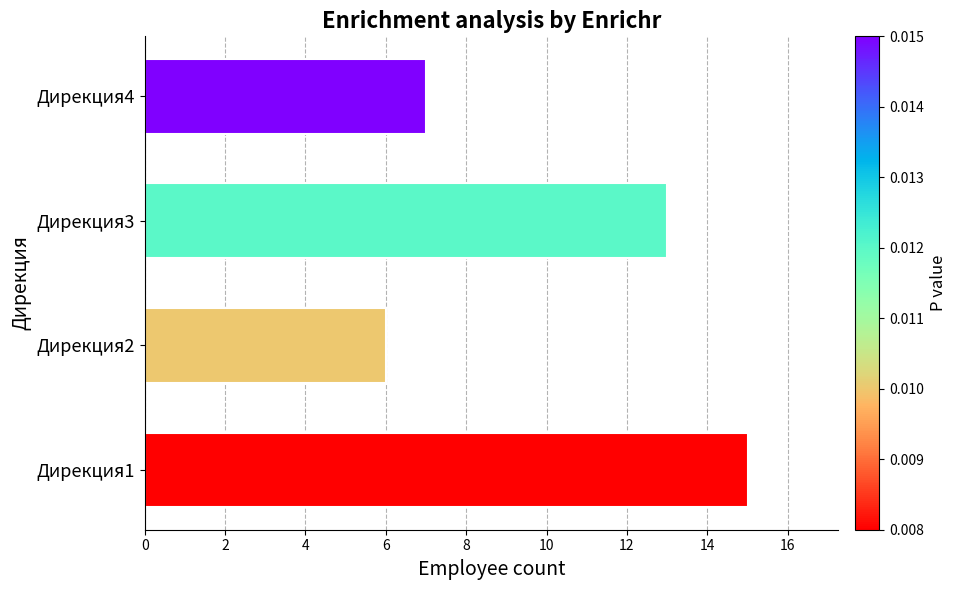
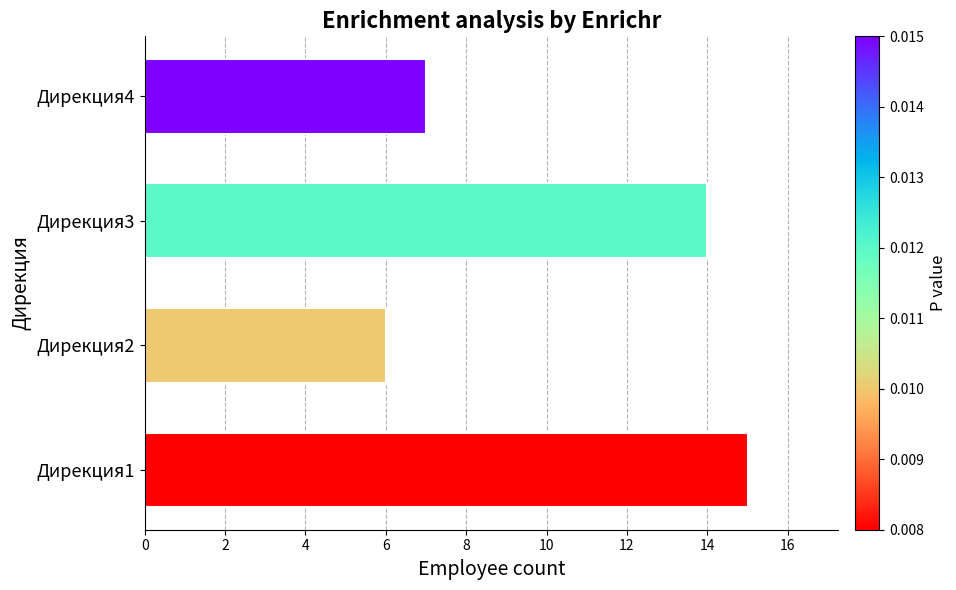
  {
    "Дирекция4": 7,
-   "Дирекция3": 13,
+   "Дирекция3": 14,
    "Дирекция2": 6,
    "Дирекция1": 15
  }
